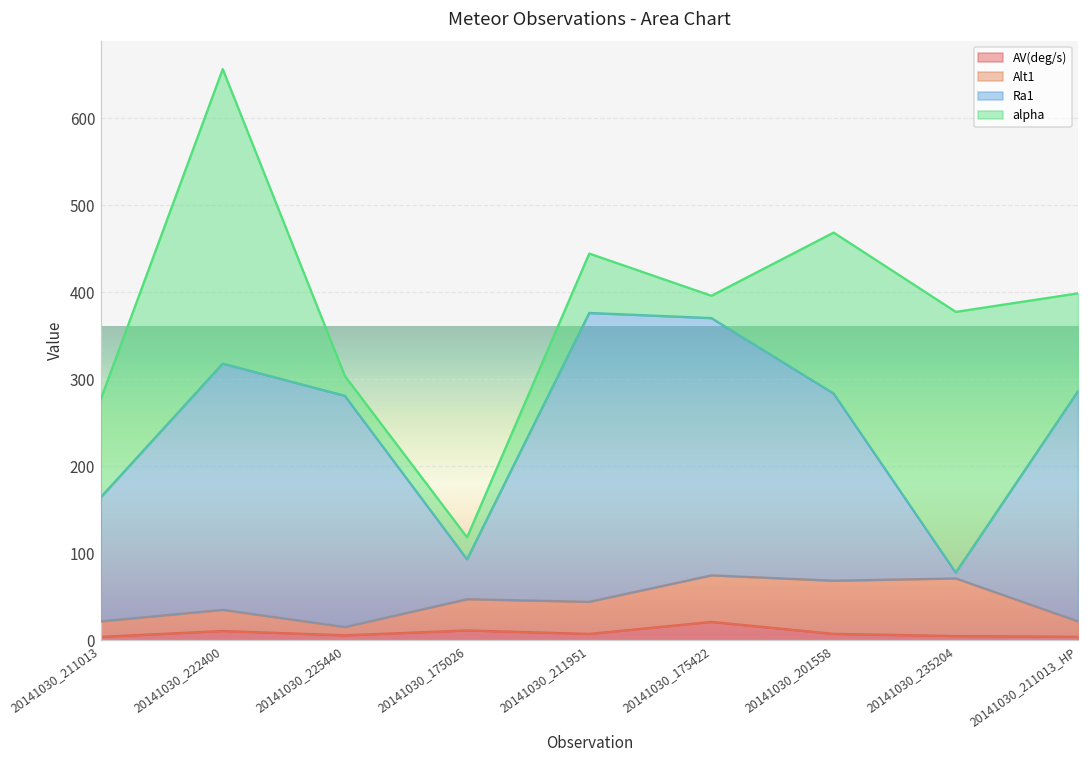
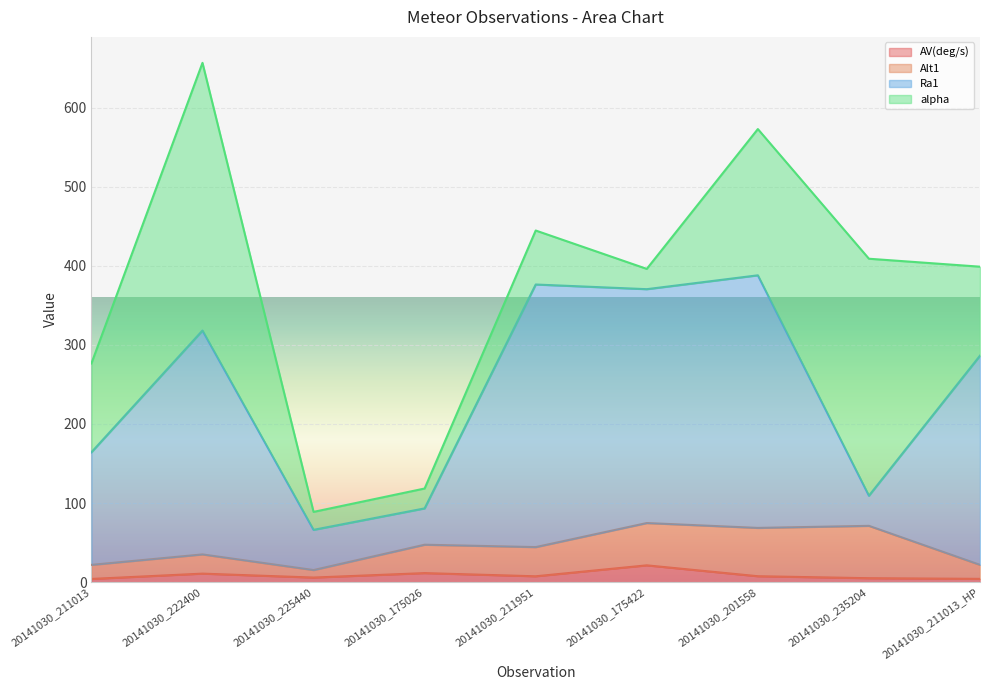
  {
    "Ra1": {
      "20141030_211013": 140,
      "20141030_222400": 280,
-     "20141030_225440": 270,
+     "20141030_225440": 50,
      "20141030_175026": 50,
      "20141030_211951": 330,
      "20141030_175422": 300,
-     "20141030_201558": 220,
-     "20141030_235204": 10,
+     "20141030_201558": 320,
+     "20141030_235204": 40,
      "20141030_211013_HP": 260
    },
    "alpha": {
      "20141030_211013": 110,
      "20141030_222400": 340,
      "20141030_225440": 20,
      "20141030_175026": 30,
      "20141030_211951": 70,
      "20141030_175422": 30,
      "20141030_201558": 180,
      "20141030_235204": 300,
      "20141030_211013_HP": 110
    }
  }
